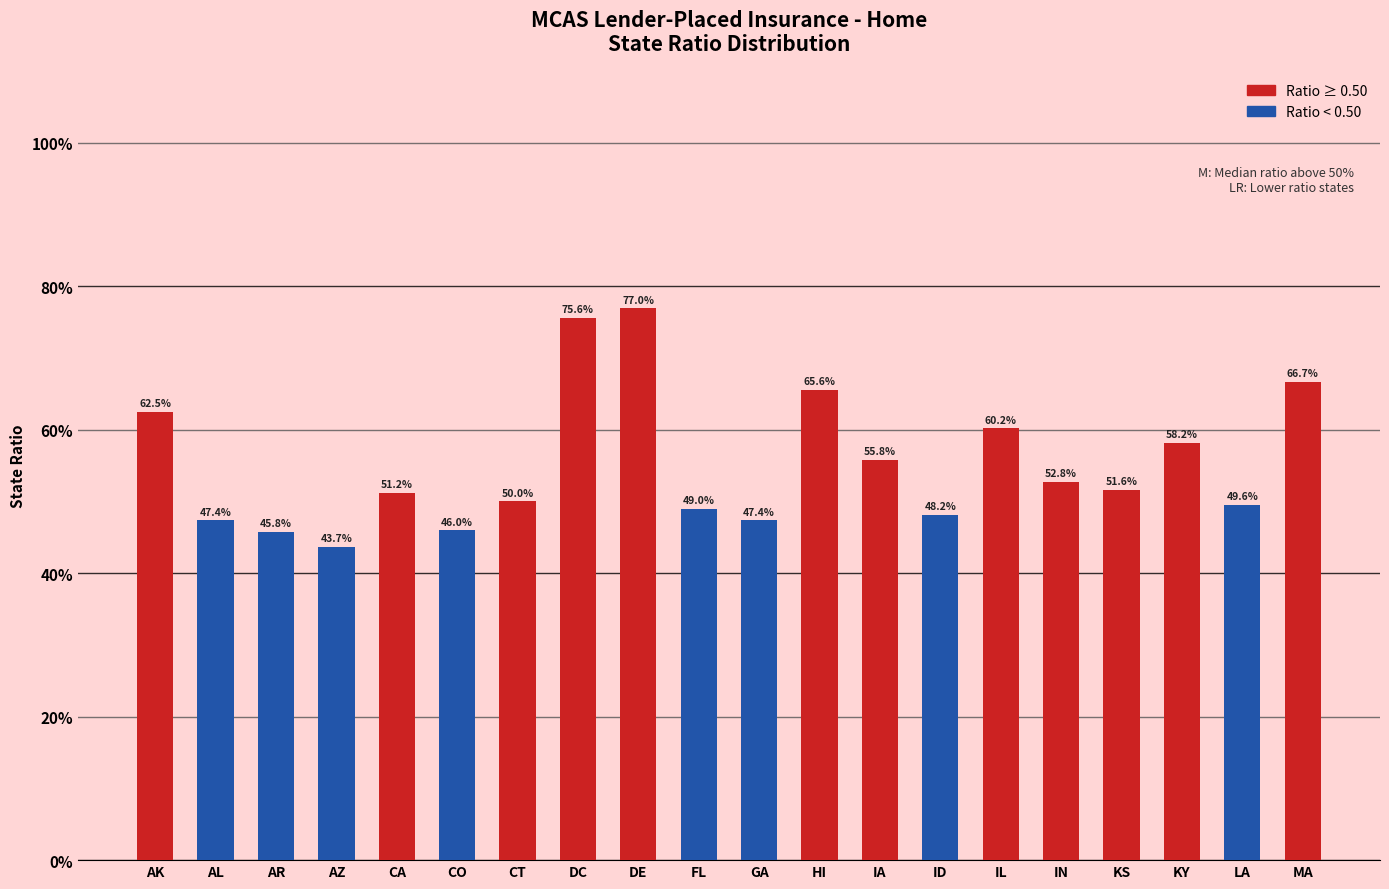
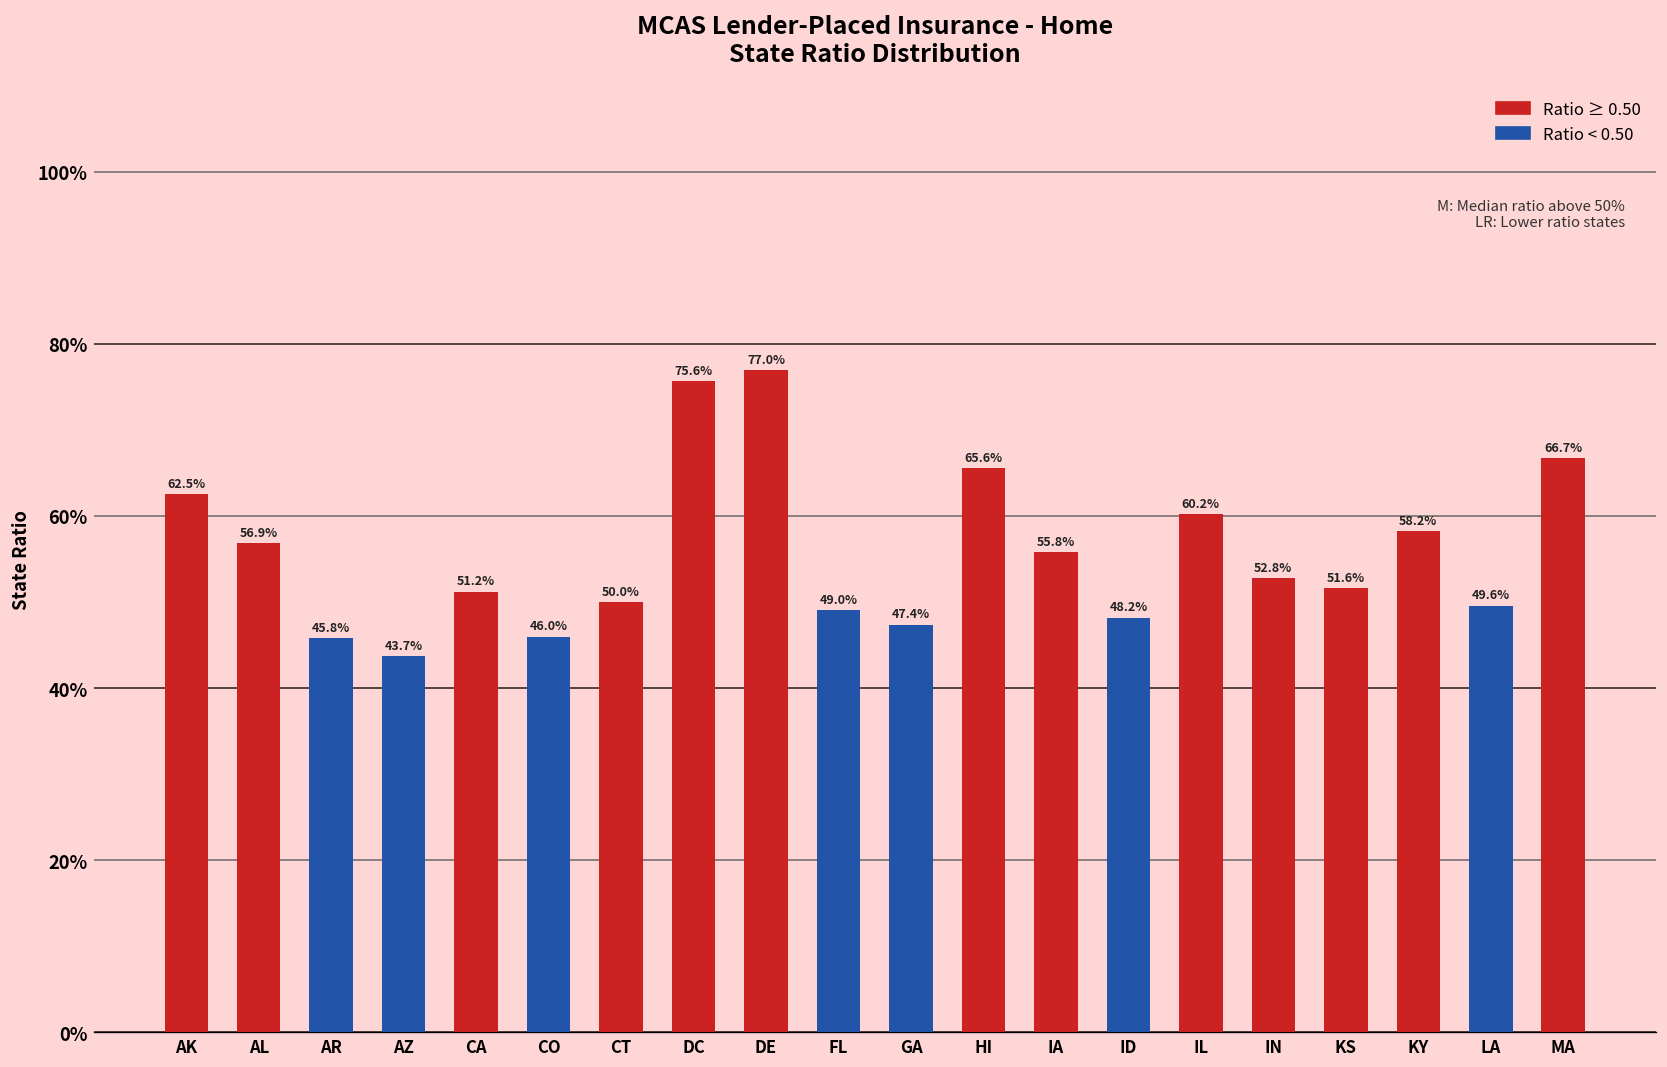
  {
    "AK": "62.5%",
-   "AL": "47.4%",
+   "AL": "56.9%",
    "AR": "45.8%",
    "AZ": "43.7%",
    "CA": "51.2%",
    "CO": "46.0%",
    "CT": "50.0%",
    "DC": "75.6%",
    "DE": "77.0%",
    "FL": "49.0%",
    "GA": "47.4%",
    "HI": "65.6%",
    "IA": "55.8%",
    "ID": "48.2%",
    "IL": "60.2%",
    "IN": "52.8%",
    "KS": "51.6%",
    "KY": "58.2%",
    "LA": "49.6%",
    "MA": "66.7%"
  }
